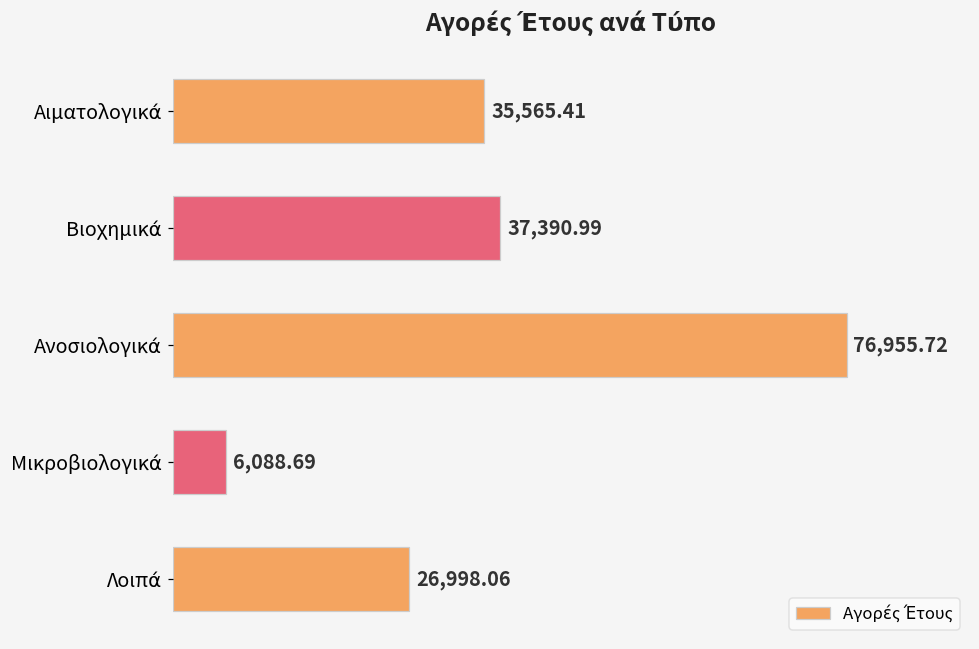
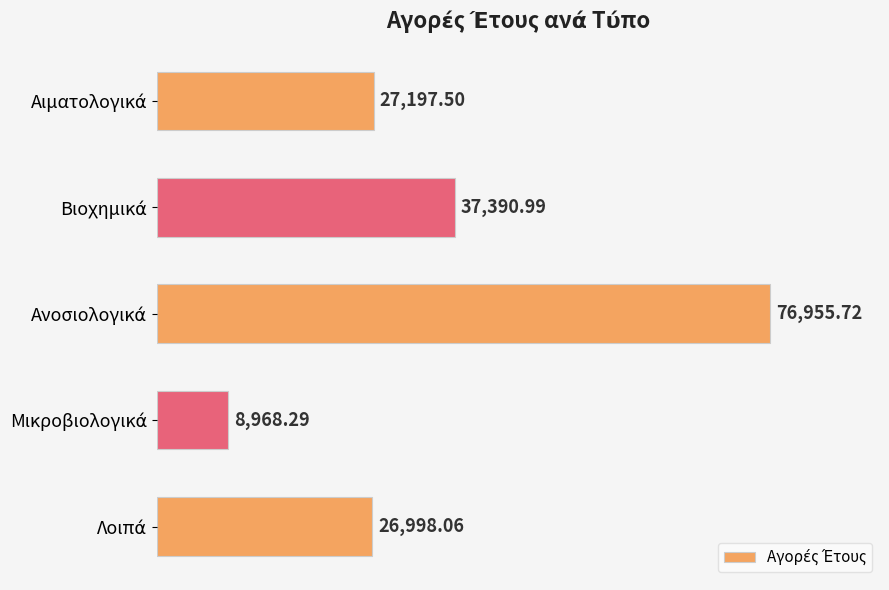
  {
-   "Αιματολογικά": "35,565.41",
+   "Αιματολογικά": "27,197.50",
    "Βιοχημικά": "37,390.99",
    "Ανοσιολογικά": "76,955.72",
-   "Μικροβιολογικά": "6,088.69",
+   "Μικροβιολογικά": "8,968.29",
    "Λοιπά": "26,998.06"
  }
